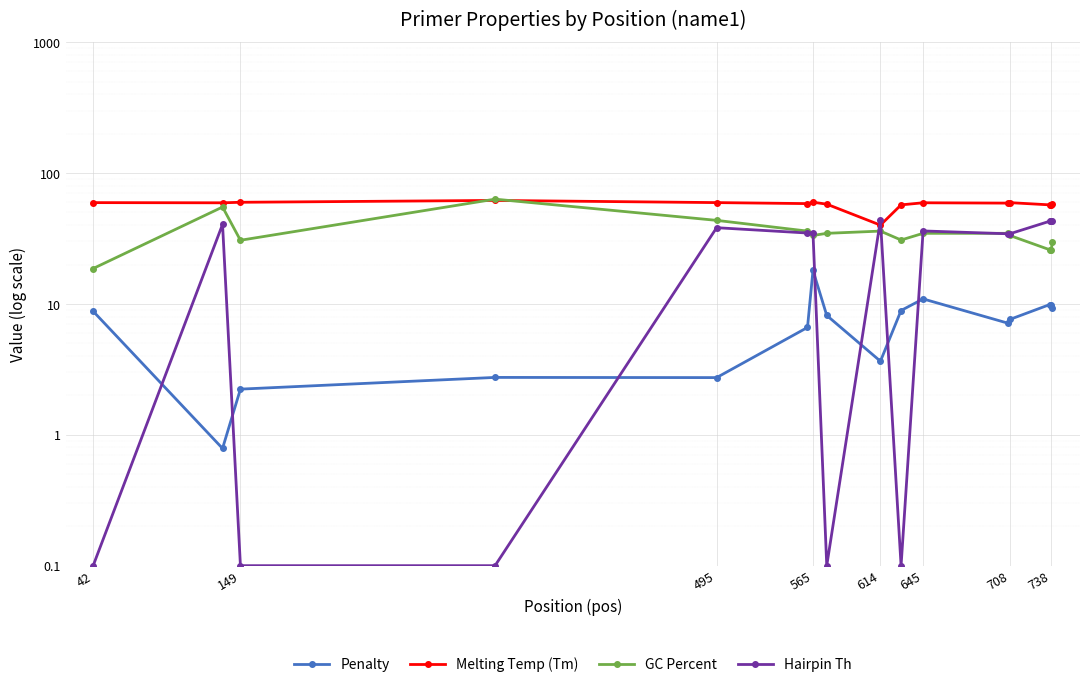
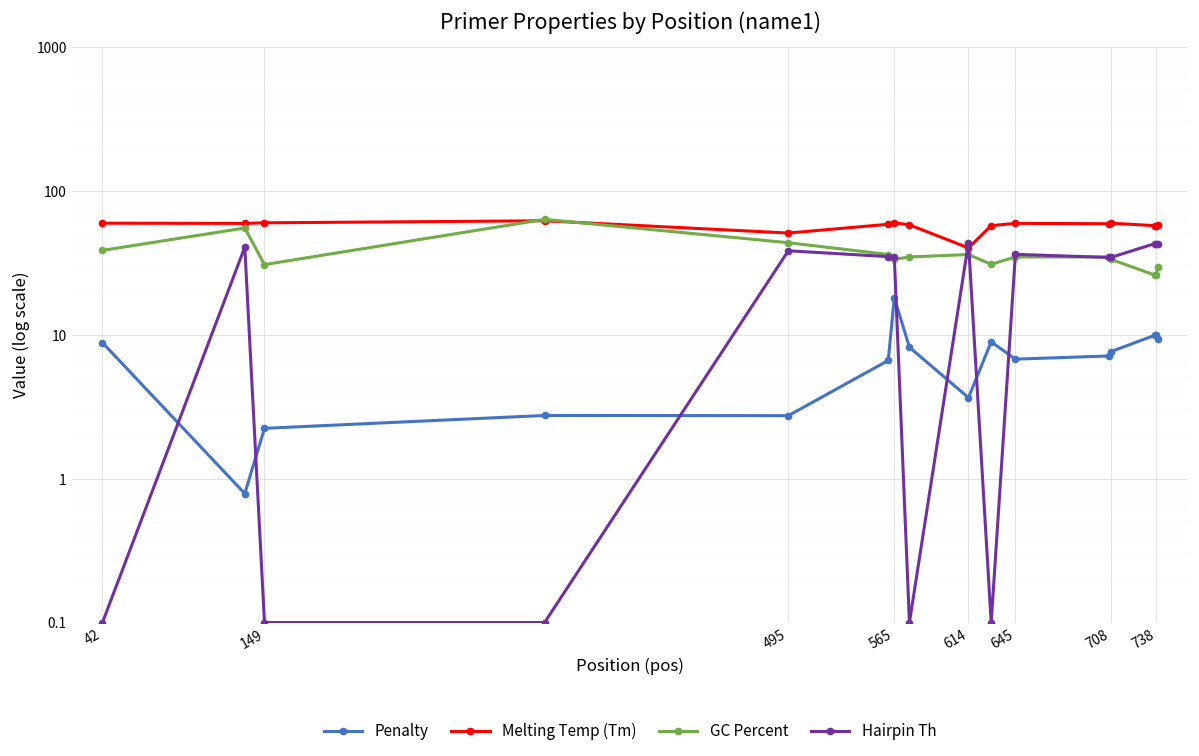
  {
    "Penalty": {
      "42": 9,
      "149": 2.2,
      "495": 2.7,
      "565": 18,
      "614": 3.6,
-     "645": 11,
+     "645": 7,
      "708": 8,
      "738": 10
    },
    "Melting Temp (Tm)": {
      "42": 60,
      "149": 60,
-     "495": 60,
+     "495": 51,
      "565": 60,
      "614": 40,
      "645": 60,
      "708": 60,
      "738": 60
    },
    "GC Percent": {
-     "42": 19,
+     "42": 38,
      "149": 31,
      "495": 43,
      "614": 36,
      "738": 26
    },
    "Hairpin Th": {
      "42": 0.10,
      "149": 0.10,
      "495": 38,
      "614": 44,
      "738": 43
    }
  }
